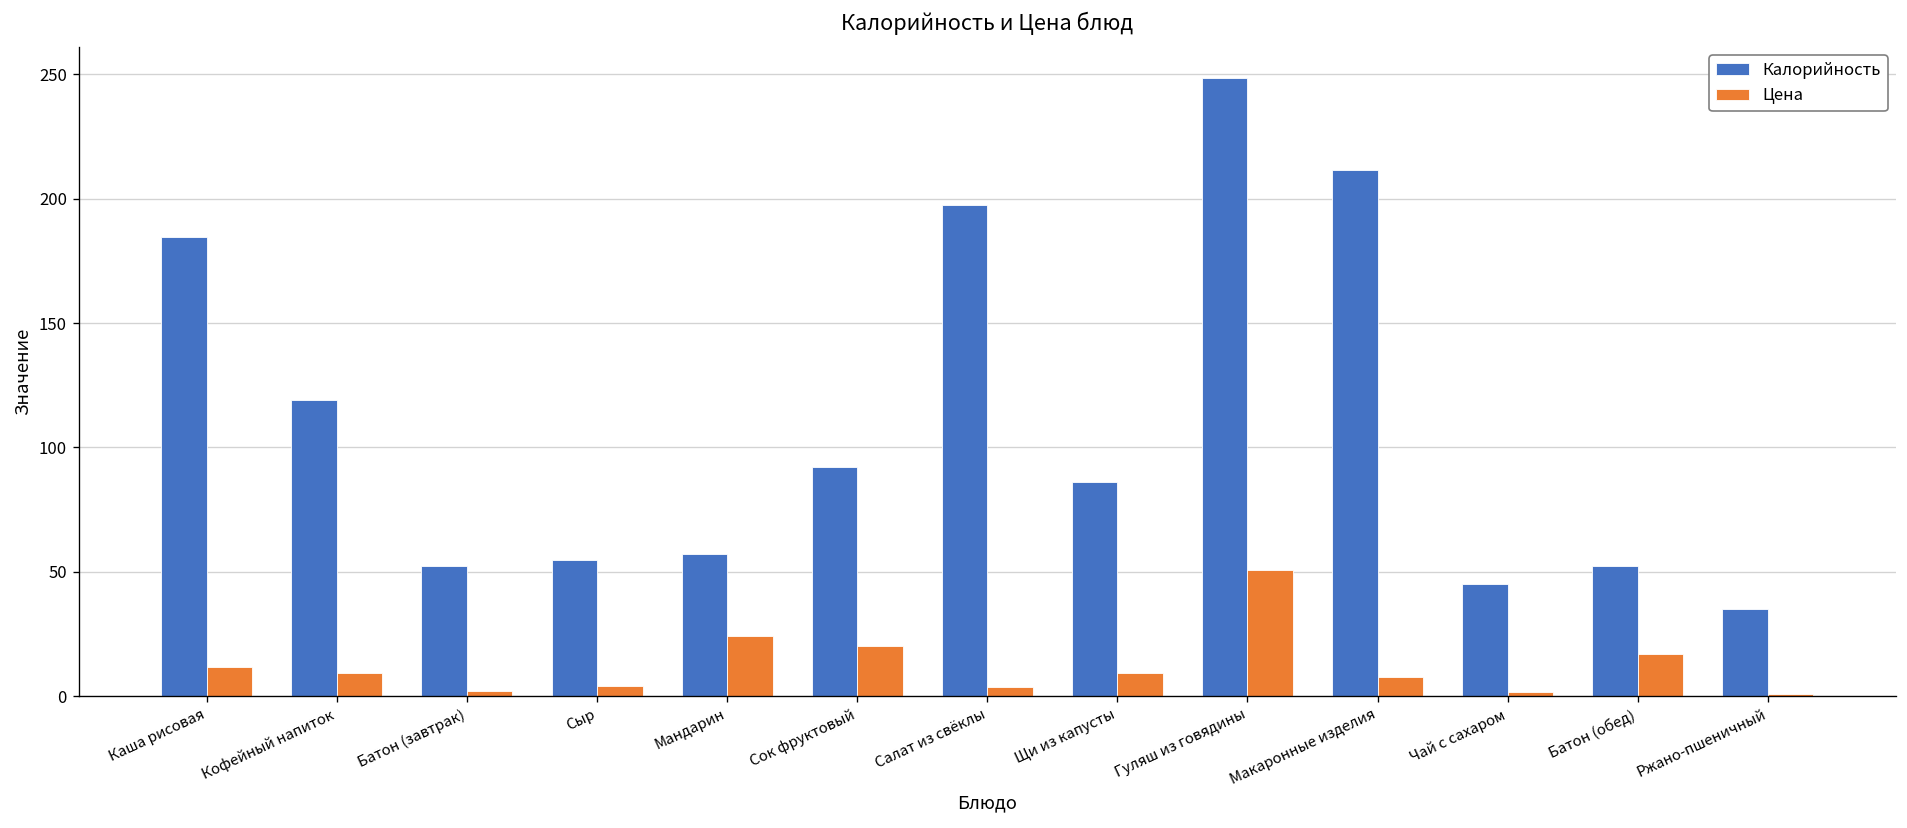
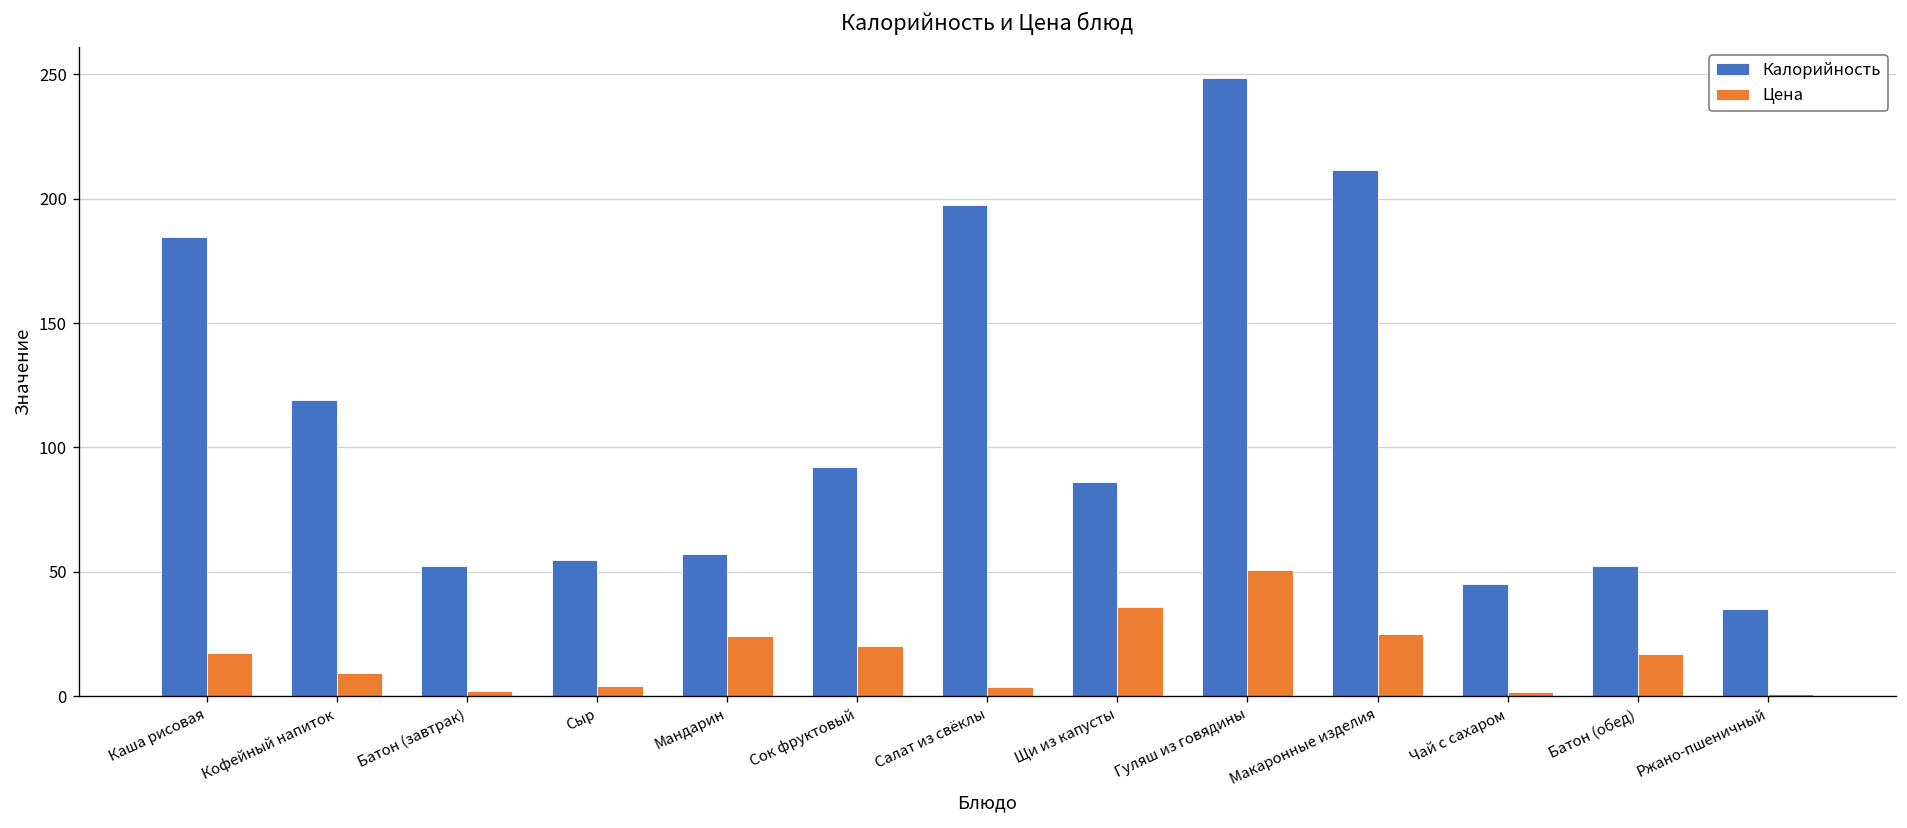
  {
    "Калорийность": {
      "Каша рисовая": 185,
      "Кофейный напиток": 119,
      "Батон (завтрак)": 52,
      "Сыр": 55,
      "Мандарин": 57,
      "Сок фруктовый": 92,
      "Салат из свёклы": 198,
      "Щи из капусты": 86,
      "Гуляш из говядины": 249,
      "Макаронные изделия": 212,
      "Чай с сахаром": 45,
      "Батон (обед)": 52,
      "Ржано-пшеничный": 35
    },
    "Цена": {
-     "Каша рисовая": 12,
+     "Каша рисовая": 18,
      "Кофейный напиток": 9,
      "Батон (завтрак)": 2,
      "Сыр": 4,
      "Мандарин": 24,
      "Сок фруктовый": 20,
      "Салат из свёклы": 4,
-     "Щи из капусты": 9,
+     "Щи из капусты": 36,
      "Гуляш из говядины": 51,
-     "Макаронные изделия": 8,
+     "Макаронные изделия": 25,
      "Чай с сахаром": 2,
      "Батон (обед)": 17
    }
  }
